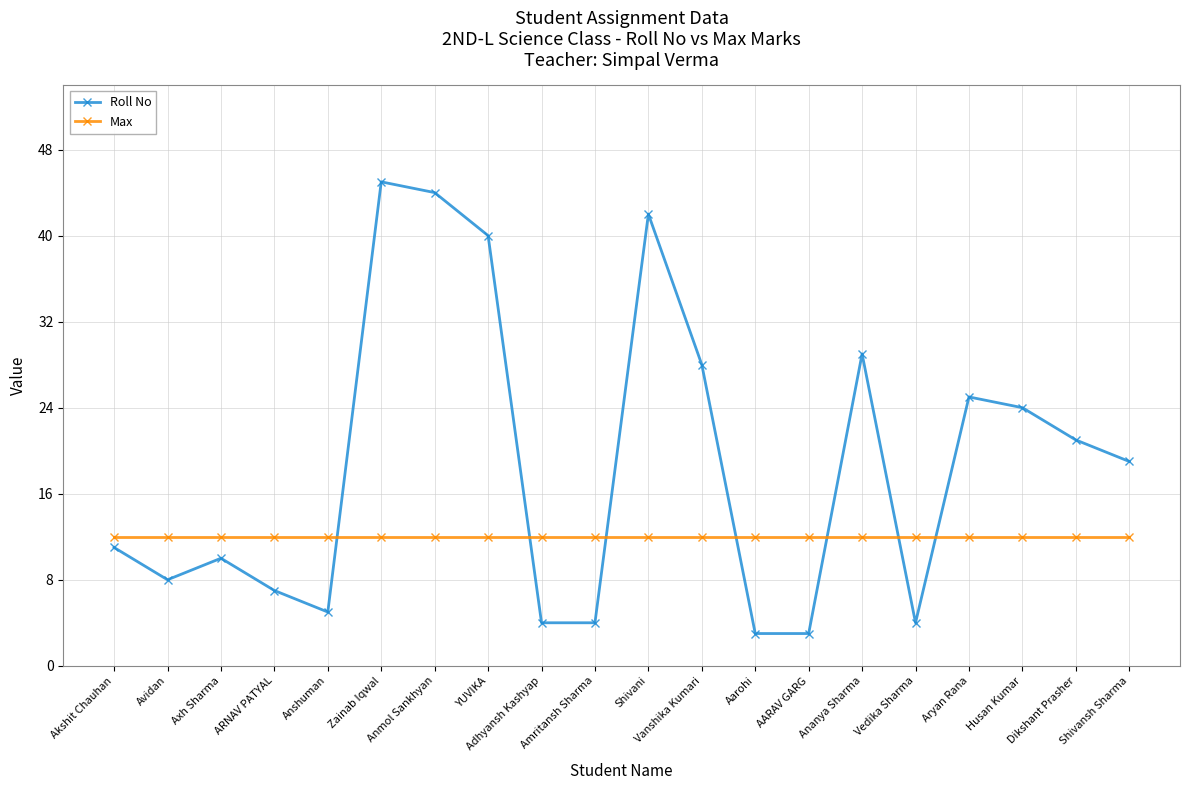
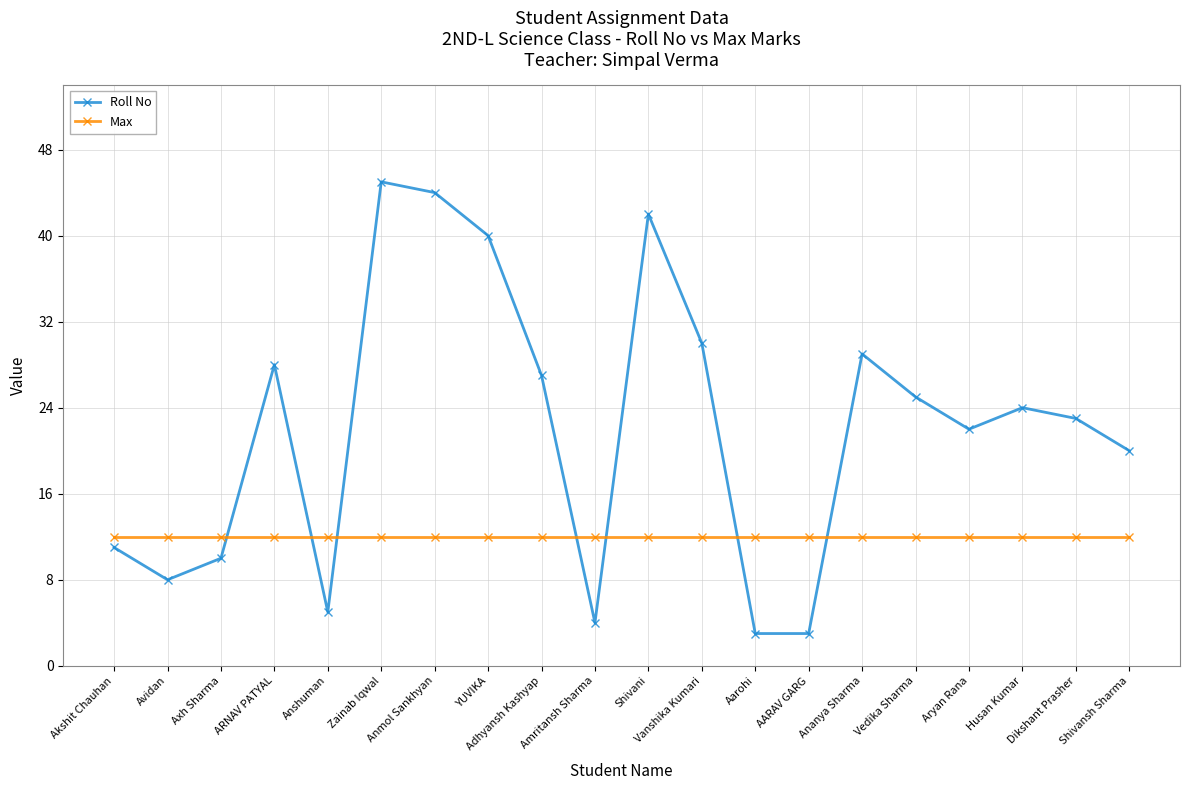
  {
    "Roll No": {
      "Akshit Chauhan": 11,
      "Avidan": 8,
      "Axh Sharma": 10,
-     "ARNAV PATYAL": 7,
+     "ARNAV PATYAL": 28,
      "Anshuman": 5,
      "Zainab Iqwal": 45,
      "Anmol Sankhyan": 44,
      "YUVIKA": 40,
-     "Adhyansh Kashyap": 4,
+     "Adhyansh Kashyap": 27,
      "Amritansh Sharma": 4,
      "Shivani": 42,
-     "Vanshika Kumari": 28,
+     "Vanshika Kumari": 30,
      "Aarohi": 3,
      "AARAV GARG": 3,
      "Ananya Sharma": 29,
-     "Vedika Sharma": 4,
-     "Aryan Rana": 25,
+     "Vedika Sharma": 25,
+     "Aryan Rana": 22,
      "Husan Kumar": 24,
-     "Dikshant Prasher": 21,
-     "Shivansh Sharma": 19
+     "Dikshant Prasher": 23,
+     "Shivansh Sharma": 20
    },
    "Max": {
      "Akshit Chauhan": 12,
      "Avidan": 12,
      "Axh Sharma": 12,
      "ARNAV PATYAL": 12,
      "Anshuman": 12,
      "Zainab Iqwal": 12,
      "Anmol Sankhyan": 12,
      "YUVIKA": 12,
      "Adhyansh Kashyap": 12,
      "Amritansh Sharma": 12,
      "Shivani": 12,
      "Vanshika Kumari": 12,
      "Aarohi": 12,
      "AARAV GARG": 12,
      "Ananya Sharma": 12,
      "Vedika Sharma": 12,
      "Aryan Rana": 12,
      "Husan Kumar": 12,
      "Dikshant Prasher": 12,
      "Shivansh Sharma": 12
    }
  }
